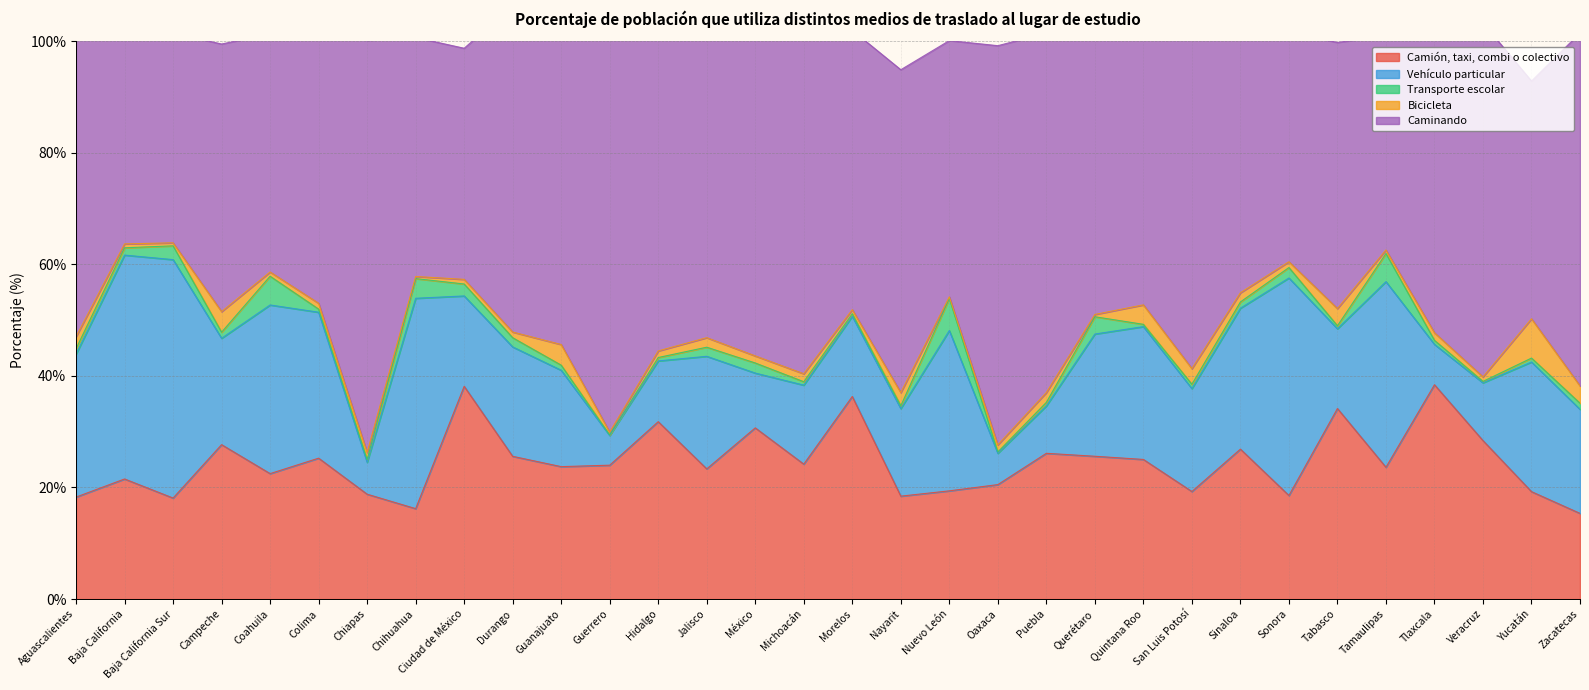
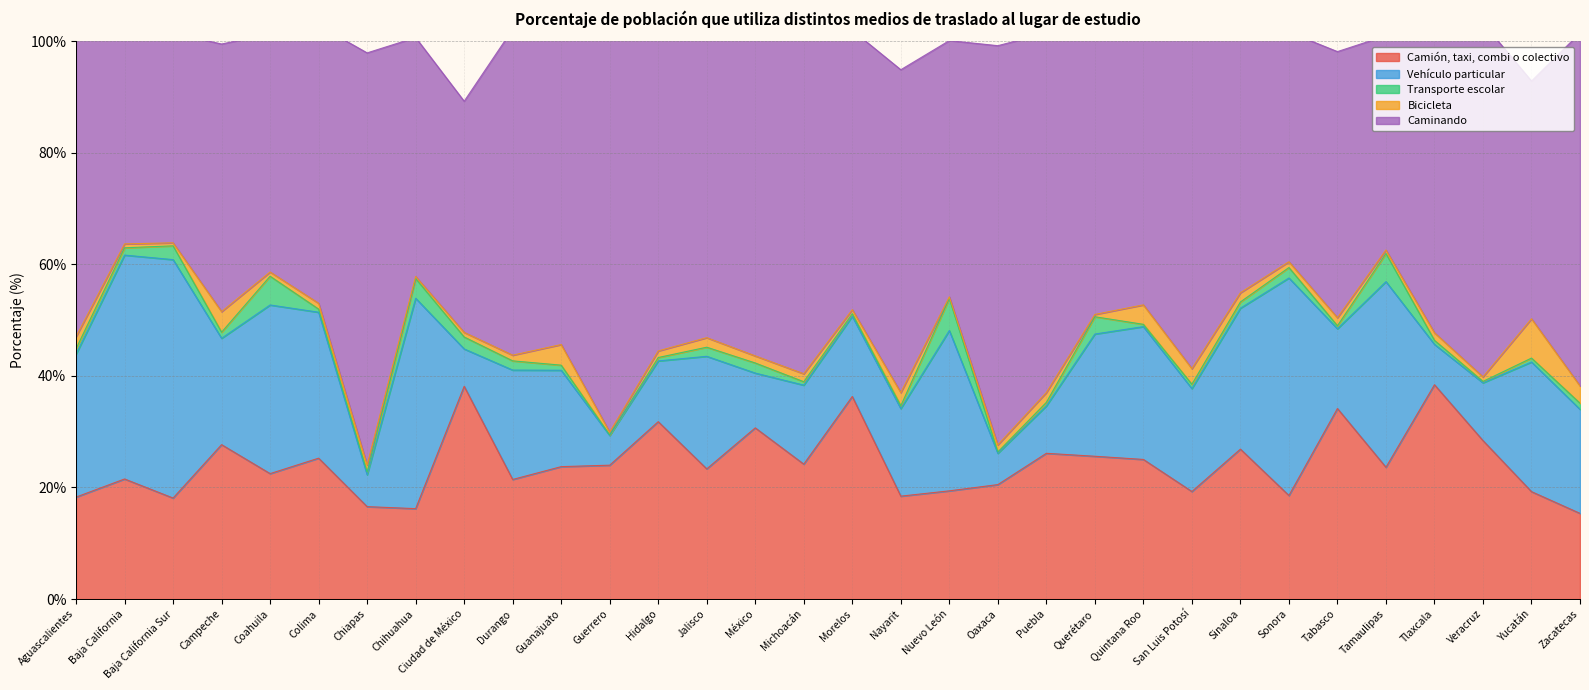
  {
    "Camión, taxi, combi o colectivo": {
      "Aguascalientes": "18%",
      "Baja California": "22%",
      "Baja California Sur": "18%",
      "Campeche": "28%",
      "Coahuila": "22%",
      "Colima": "25%",
-     "Chiapas": "19%",
+     "Chiapas": "17%",
      "Chihuahua": "16%",
      "Ciudad de México": "38%",
-     "Durango": "26%",
+     "Durango": "21%",
      "Guanajuato": "24%",
      "Guerrero": "24%",
      "Hidalgo": "32%",
      "Jalisco": "23%",
      "México": "31%",
      "Michoacán": "24%",
      "Morelos": "36%",
      "Nayarit": "18%",
      "Nuevo León": "19%",
      "Oaxaca": "21%",
      "Puebla": "26%",
      "Querétaro": "26%",
      "Quintana Roo": "25%",
      "San Luis Potosí": "19%",
      "Sinaloa": "27%",
      "Sonora": "19%",
      "Tabasco": "34%",
      "Tamaulipas": "24%",
      "Tlaxcala": "38%",
      "Veracruz": "28%",
      "Yucatán": "19%",
      "Zacatecas": "15%"
    },
    "Vehículo particular": {
      "Aguascalientes": "26%",
      "Baja California": "40%",
      "Baja California Sur": "43%",
      "Campeche": "19%",
      "Coahuila": "30%",
      "Colima": "26%",
      "Chiapas": "6%",
      "Chihuahua": "38%",
-     "Ciudad de México": "16%",
+     "Ciudad de México": "7%",
      "Durango": "20%",
      "Guanajuato": "17%",
      "Hidalgo": "11%",
      "Jalisco": "20%",
      "México": "10%",
      "Michoacán": "14%",
      "Morelos": "14%",
      "Nayarit": "16%",
      "Nuevo León": "29%",
      "Puebla": "8%",
      "Querétaro": "22%",
      "San Luis Potosí": "18%",
      "Sinaloa": "25%",
      "Sonora": "39%",
      "Tabasco": "14%",
      "Tamaulipas": "33%",
      "Tlaxcala": "7%",
      "Yucatán": "23%",
      "Zacatecas": "19%"
    },
    "Transporte escolar": {
      "Aguascalientes": "1%",
      "Baja California": "1%",
      "Baja California Sur": "2%",
      "Campeche": "1%",
      "Coahuila": "5%",
      "Colima": "1%",
      "Chiapas": "0%",
      "Ciudad de México": "2%",
      "Durango": "2%",
      "Guanajuato": "1%",
      "Hidalgo": "1%",
      "Jalisco": "2%",
      "México": "2%",
      "Michoacán": "1%",
      "Morelos": "0%",
      "Nayarit": "1%",
      "Puebla": "1%",
      "San Luis Potosí": "1%",
      "Sinaloa": "1%",
      "Sonora": "2%",
      "Tabasco": "1%",
      "Tamaulipas": "5%",
      "Tlaxcala": "1%",
      "Yucatán": "1%",
      "Zacatecas": "1%"
    },
    "Bicicleta": {
      "Aguascalientes": "2%",
      "Baja California": "1%",
      "Baja California Sur": "1%",
      "Campeche": "4%",
      "Coahuila": "1%",
      "Colima": "1%",
      "Chiapas": "1%",
      "Ciudad de México": "1%",
      "Durango": "1%",
      "Guanajuato": "4%",
      "Guerrero": "1%",
      "Hidalgo": "1%",
      "Jalisco": "2%",
      "México": "1%",
      "Michoacán": "1%",
      "Morelos": "1%",
      "Nayarit": "2%",
      "Oaxaca": "1%",
      "Puebla": "2%",
      "Quintana Roo": "3%",
      "San Luis Potosí": "3%",
      "Sinaloa": "2%",
      "Sonora": "1%",
-     "Tabasco": "3%",
+     "Tabasco": "1%",
      "Tamaulipas": "1%",
      "Tlaxcala": "1%",
      "Veracruz": "1%",
      "Yucatán": "7%",
      "Zacatecas": "3%"
    },
    "Caminando": {
      "Campeche": "48%",
      "Chiapas": "74%",
      "Ciudad de México": "41%",
      "Nayarit": "58%",
      "Nuevo León": "46%",
      "Oaxaca": "72%",
      "Tabasco": "48%"
    }
  }
